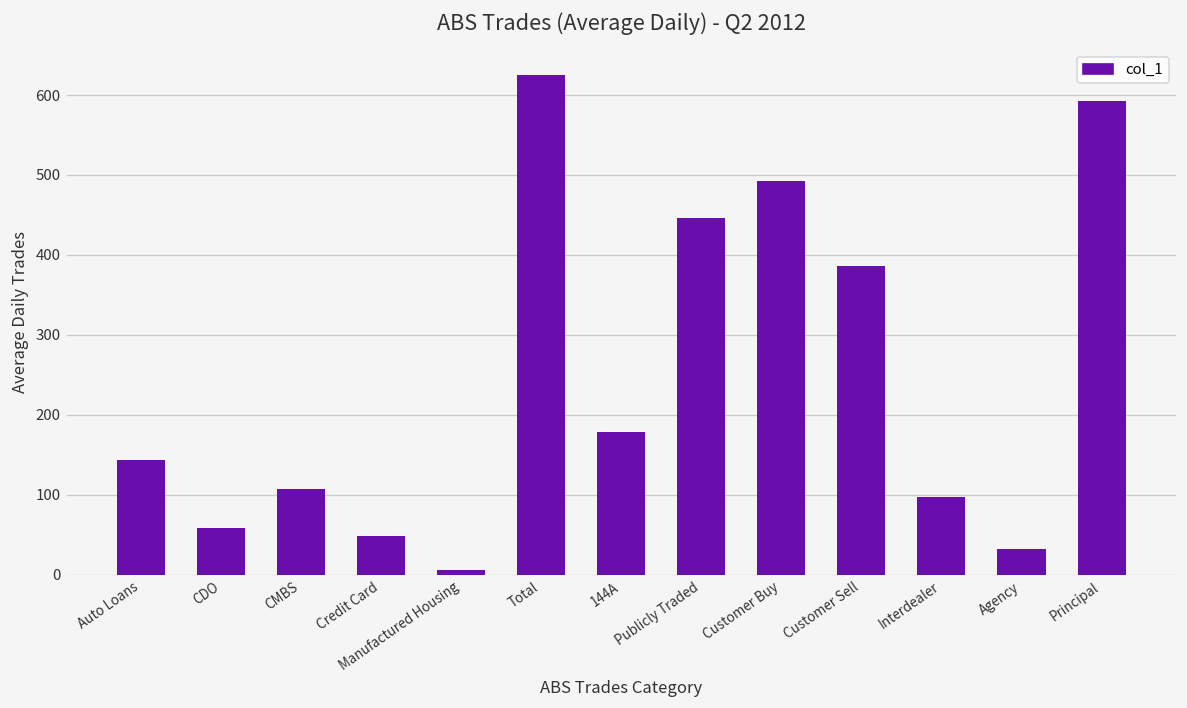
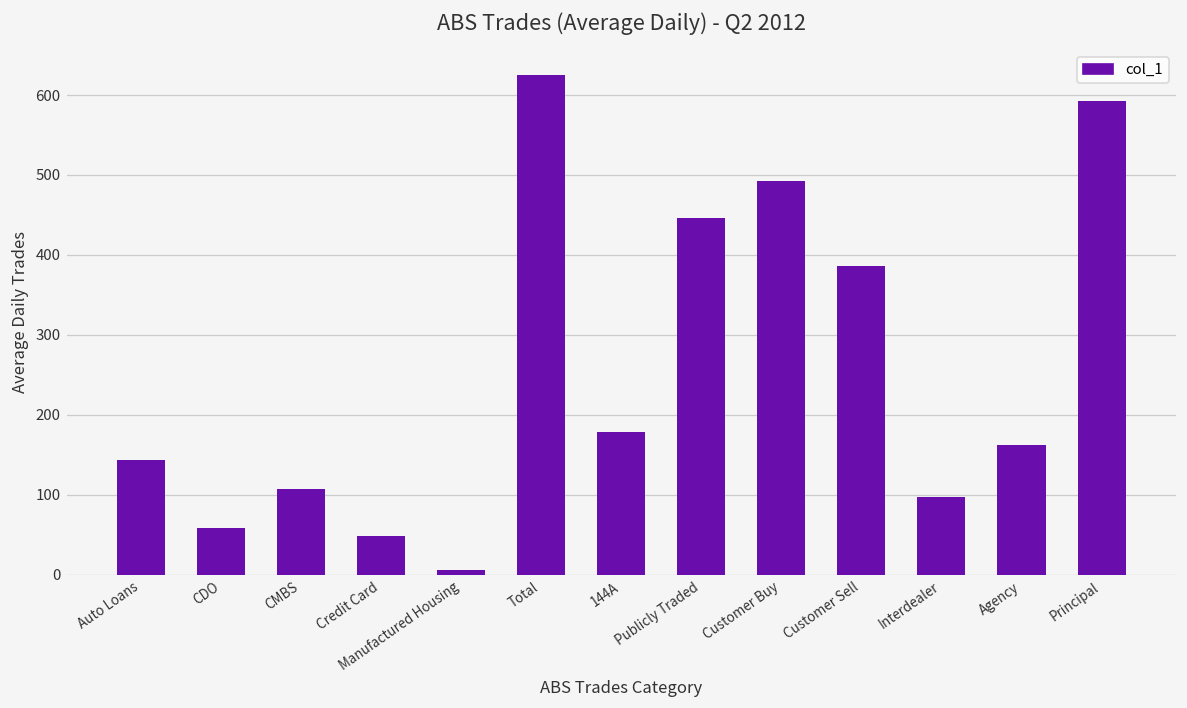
  {
    "Auto Loans": 140,
    "CDO": 60,
    "CMBS": 110,
    "Credit Card": 50,
    "Manufactured Housing": 10,
    "Total": 630,
    "144A": 180,
    "Publicly Traded": 450,
    "Customer Buy": 490,
    "Customer Sell": 390,
    "Interdealer": 100,
-   "Agency": 30,
+   "Agency": 160,
    "Principal": 590
  }
